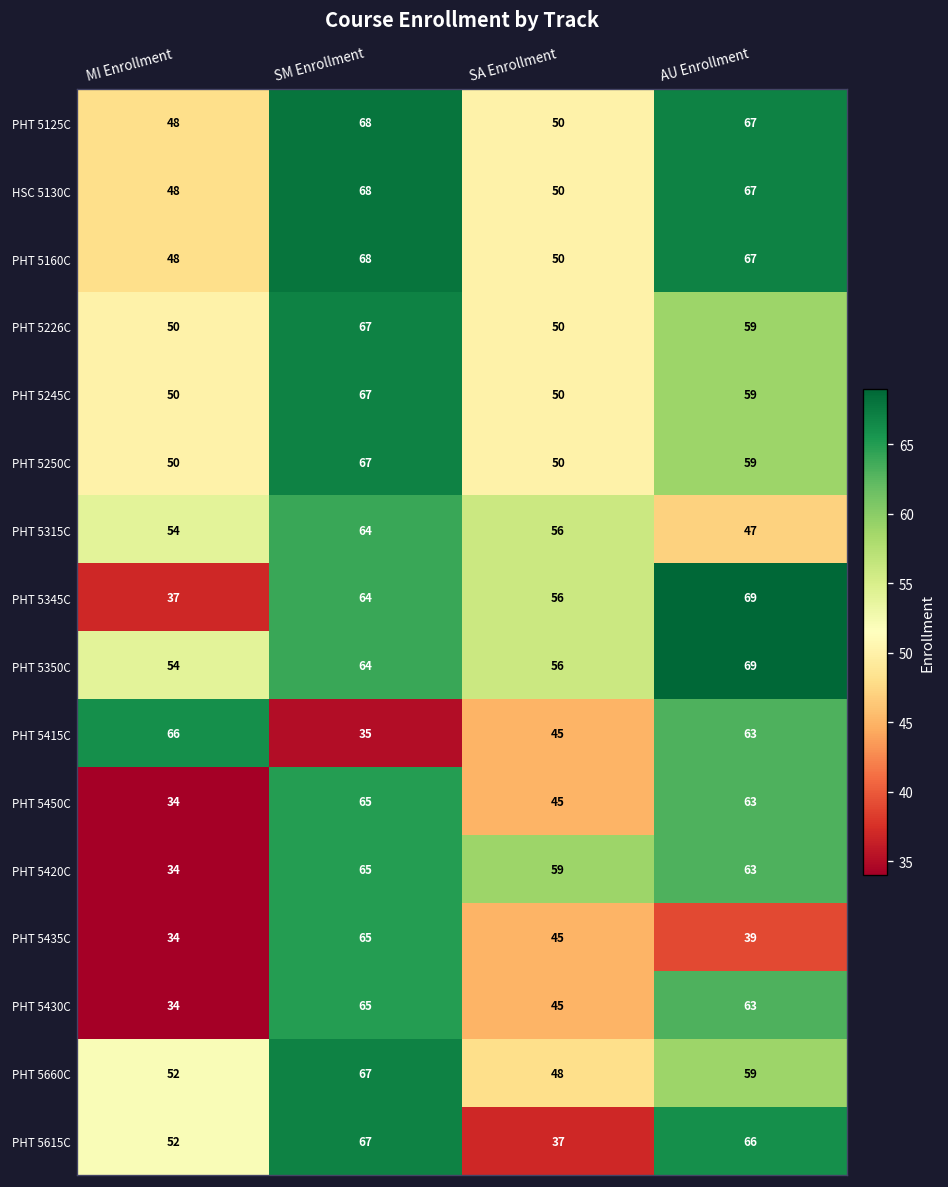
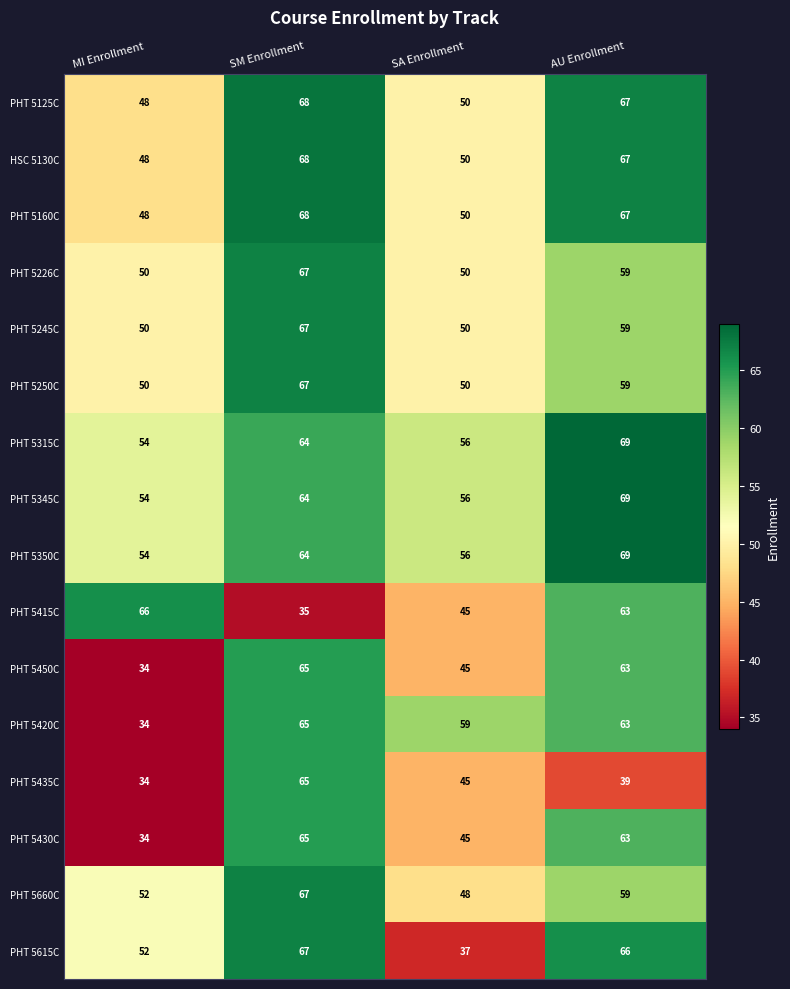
  {
    "PHT 5125C": {
      "MI Enrollment": 48,
      "SM Enrollment": 68,
      "SA Enrollment": 50,
      "AU Enrollment": 67
    },
    "HSC 5130C": {
      "MI Enrollment": 48,
      "SM Enrollment": 68,
      "SA Enrollment": 50,
      "AU Enrollment": 67
    },
    "PHT 5160C": {
      "MI Enrollment": 48,
      "SM Enrollment": 68,
      "SA Enrollment": 50,
      "AU Enrollment": 67
    },
    "PHT 5226C": {
      "MI Enrollment": 50,
      "SM Enrollment": 67,
      "SA Enrollment": 50,
      "AU Enrollment": 59
    },
    "PHT 5245C": {
      "MI Enrollment": 50,
      "SM Enrollment": 67,
      "SA Enrollment": 50,
      "AU Enrollment": 59
    },
    "PHT 5250C": {
      "MI Enrollment": 50,
      "SM Enrollment": 67,
      "SA Enrollment": 50,
      "AU Enrollment": 59
    },
    "PHT 5315C": {
      "MI Enrollment": 54,
      "SM Enrollment": 64,
      "SA Enrollment": 56,
-     "AU Enrollment": 47
+     "AU Enrollment": 69
    },
    "PHT 5345C": {
-     "MI Enrollment": 37,
+     "MI Enrollment": 54,
      "SM Enrollment": 64,
      "SA Enrollment": 56,
      "AU Enrollment": 69
    },
    "PHT 5350C": {
      "MI Enrollment": 54,
      "SM Enrollment": 64,
      "SA Enrollment": 56,
      "AU Enrollment": 69
    },
    "PHT 5415C": {
      "MI Enrollment": 66,
      "SM Enrollment": 35,
      "SA Enrollment": 45,
      "AU Enrollment": 63
    },
    "PHT 5450C": {
      "MI Enrollment": 34,
      "SM Enrollment": 65,
      "SA Enrollment": 45,
      "AU Enrollment": 63
    },
    "PHT 5420C": {
      "MI Enrollment": 34,
      "SM Enrollment": 65,
      "SA Enrollment": 59,
      "AU Enrollment": 63
    },
    "PHT 5435C": {
      "MI Enrollment": 34,
      "SM Enrollment": 65,
      "SA Enrollment": 45,
      "AU Enrollment": 39
    },
    "PHT 5430C": {
      "MI Enrollment": 34,
      "SM Enrollment": 65,
      "SA Enrollment": 45,
      "AU Enrollment": 63
    },
    "PHT 5660C": {
      "MI Enrollment": 52,
      "SM Enrollment": 67,
      "SA Enrollment": 48,
      "AU Enrollment": 59
    },
    "PHT 5615C": {
      "MI Enrollment": 52,
      "SM Enrollment": 67,
      "SA Enrollment": 37,
      "AU Enrollment": 66
    }
  }
